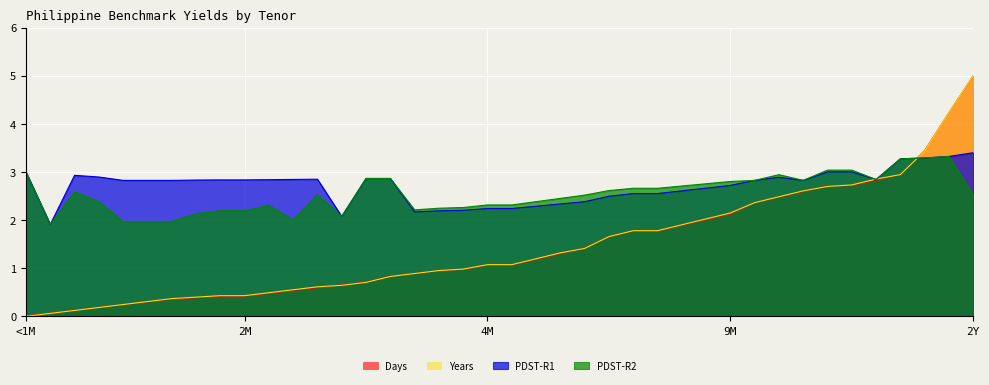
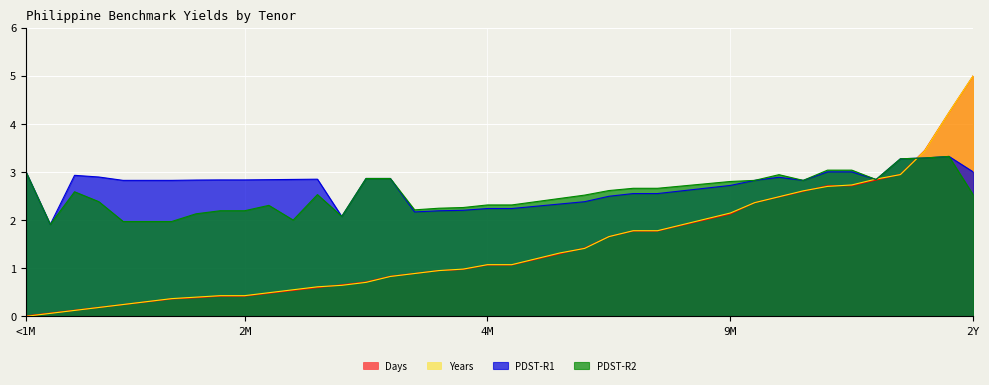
  {
    "PDST-R1": {
-     "2Y": 3.4
+     "2Y": 3.0
    },
    "PDST-R2": {
      "2Y": 2.5
    }
  }
